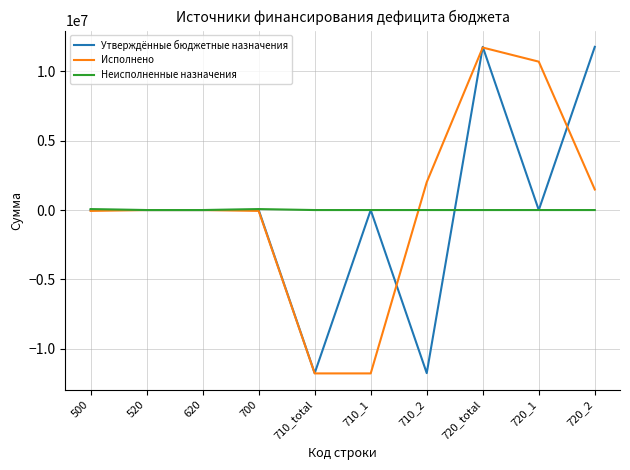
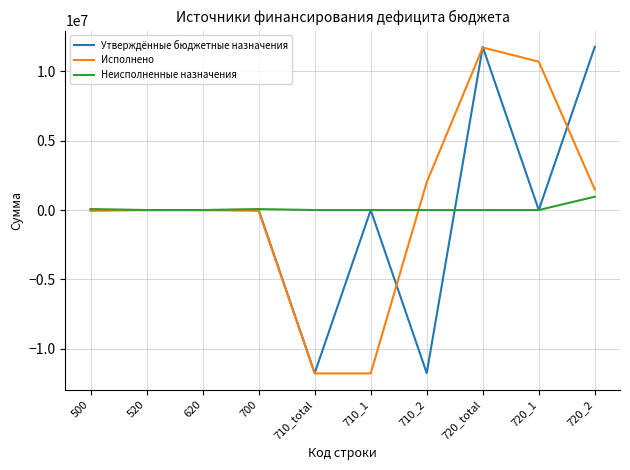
  {
    "Утверждённые бюджетные назначения": {
      "710_2": -11800000,
      "720_2": 11800000
    },
    "Исполнено": {
      "710_1": -11800000,
      "710_2": 2000000,
      "720_1": 10700000,
      "720_2": 1500000
    },
    "Неисполненные назначения": {
      "710_total": 0,
      "710_2": 0,
      "720_total": 0,
-     "720_2": 0
+     "720_2": 1000000
    }
  }
